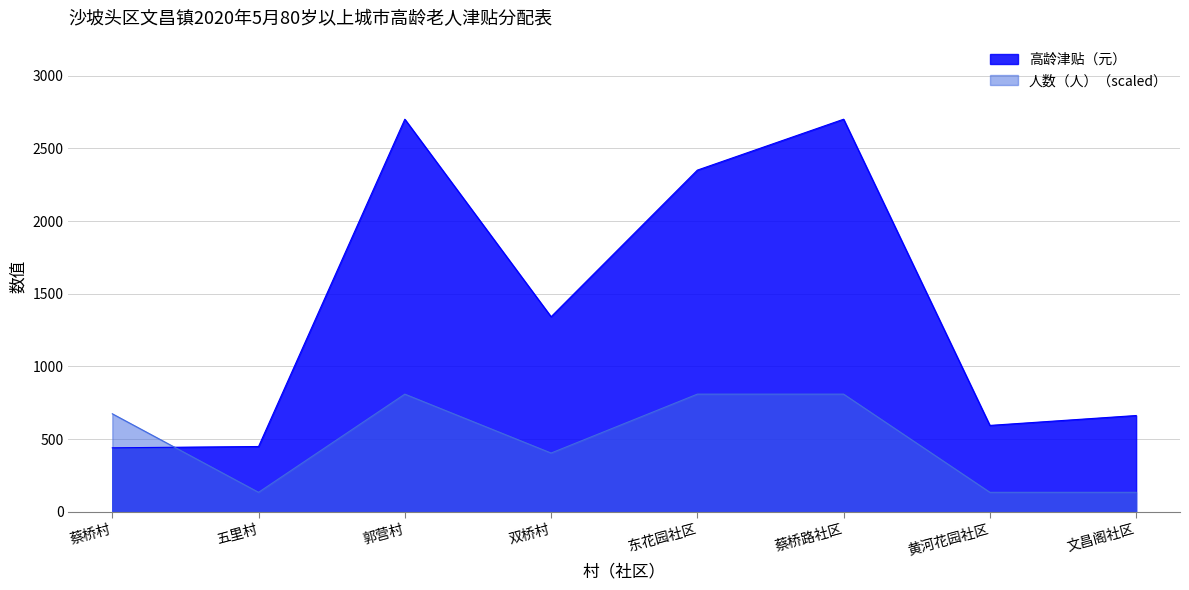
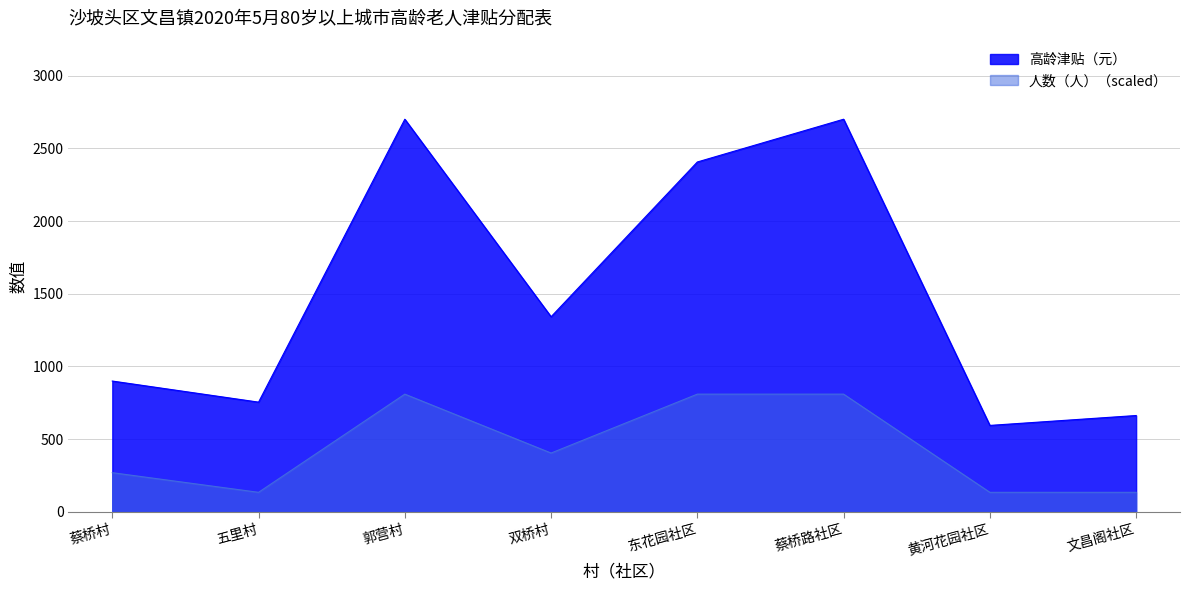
  {
    "高龄津贴（元）": {
-     "蔡桥村": 440,
-     "五里村": 450,
+     "蔡桥村": 900,
+     "五里村": 760,
      "郭营村": 2700,
      "双桥村": 1340,
-     "东花园社区": 2350,
+     "东花园社区": 2410,
      "蔡桥路社区": 2700,
      "黄河花园社区": 600,
      "文昌阁社区": 660
    },
    "人数（人）（scaled）": {
-     "蔡桥村": 680,
+     "蔡桥村": 270,
      "五里村": 140,
      "郭营村": 810,
      "双桥村": 410,
      "东花园社区": 810,
      "蔡桥路社区": 810,
      "黄河花园社区": 140,
      "文昌阁社区": 140
    }
  }
